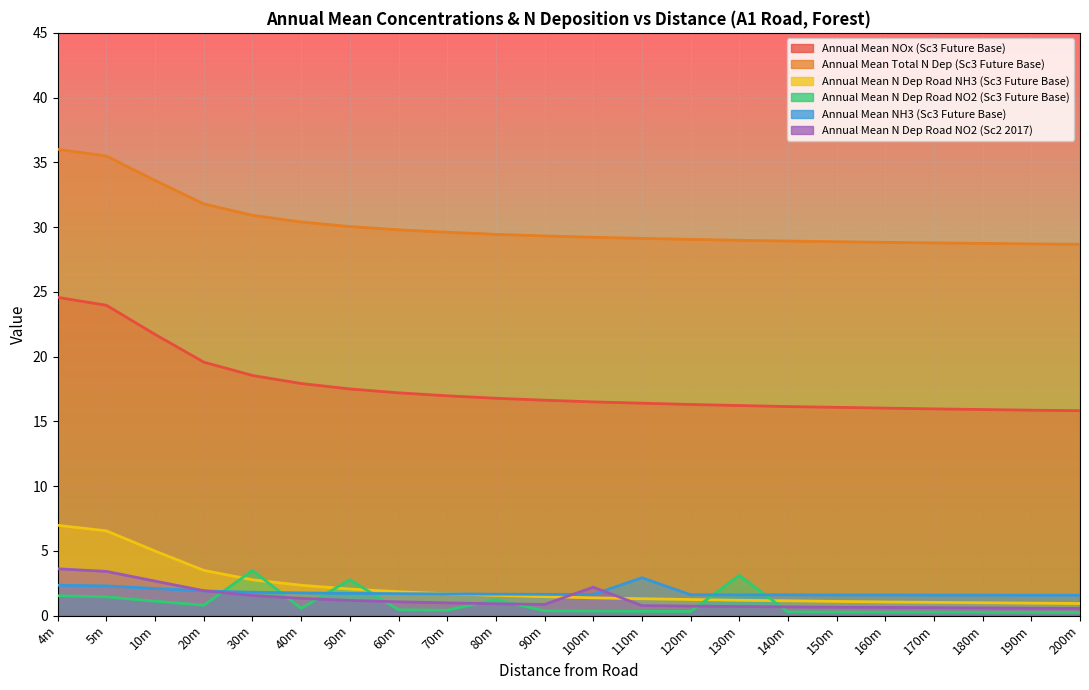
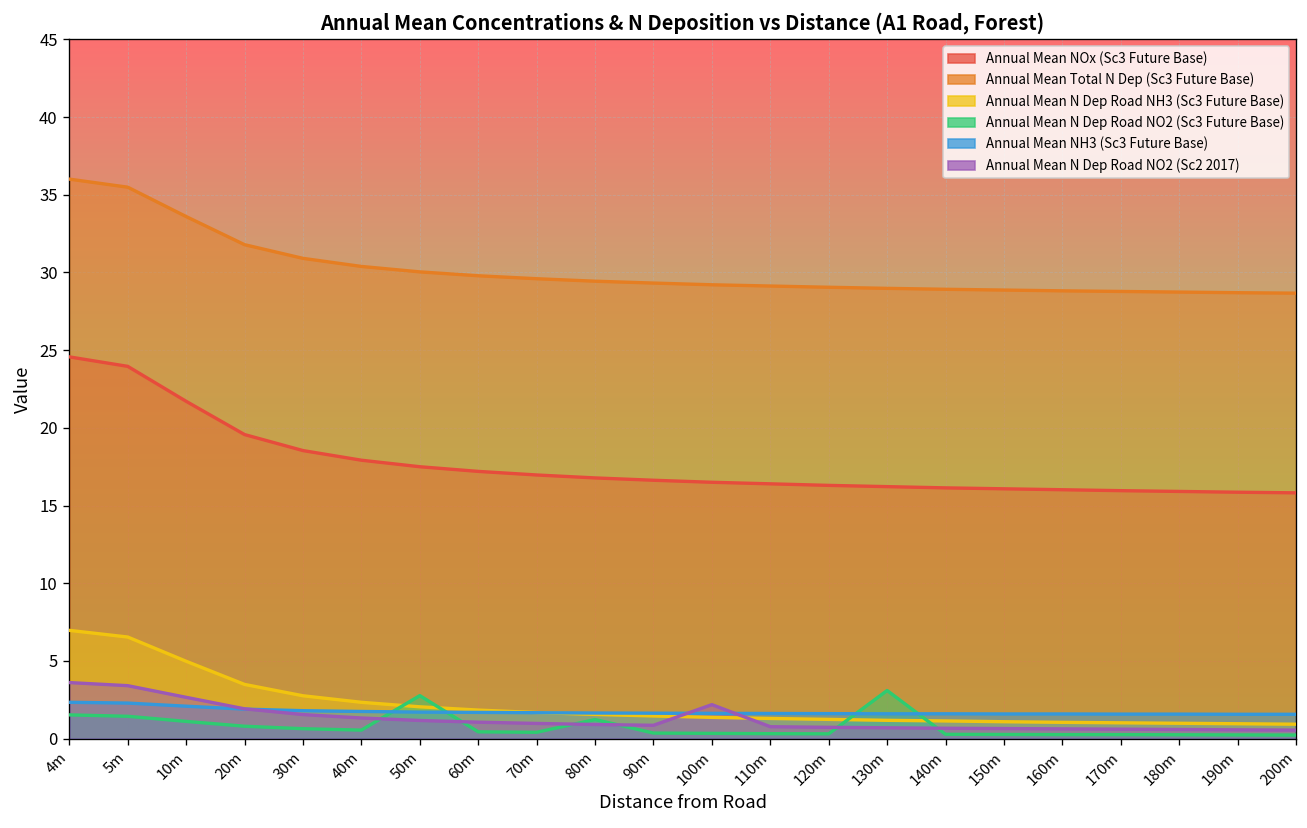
  {
    "Annual Mean N Dep Road NO2 (Sc3 Future Base)": {
      "4m": 1.5,
      "5m": 1.4,
      "10m": 1.1,
      "20m": 0.8,
-     "30m": 3.5,
+     "30m": 0.6,
      "40m": 0.6,
      "50m": 2.8,
      "60m": 0.4,
      "70m": 0.4,
      "80m": 1.2,
      "90m": 0.4,
      "100m": 0.3,
      "110m": 0.3,
      "120m": 0.3,
      "130m": 3.1,
      "140m": 0.3,
      "150m": 0.3,
      "160m": 0.3,
      "170m": 0.3,
      "180m": 0.3,
      "190m": 0.2,
      "200m": 0.2
    },
    "Annual Mean NH3 (Sc3 Future Base)": {
      "4m": 2.3,
      "5m": 2.3,
      "10m": 2.1,
      "30m": 1.8,
      "40m": 1.8,
      "50m": 1.7,
      "100m": 1.6,
-     "110m": 2.9,
+     "110m": 1.6,
      "120m": 1.6,
      "130m": 1.6,
      "140m": 1.6,
      "150m": 1.6,
      "160m": 1.6,
      "170m": 1.6,
      "180m": 1.6,
      "190m": 1.6,
      "200m": 1.6
    },
    "Annual Mean N Dep Road NO2 (Sc2 2017)": {
      "4m": 3.6,
      "5m": 3.4,
      "10m": 2.7,
      "30m": 1.6,
      "40m": 1.3,
      "50m": 1.2,
      "60m": 1.1,
      "70m": 1.0,
      "80m": 0.9,
      "90m": 0.9,
      "100m": 2.2,
      "110m": 0.8,
      "120m": 0.7,
      "130m": 0.7,
      "140m": 0.7,
      "150m": 0.7,
      "160m": 0.6,
      "170m": 0.6,
      "180m": 0.6,
      "190m": 0.6,
      "200m": 0.6
    }
  }
